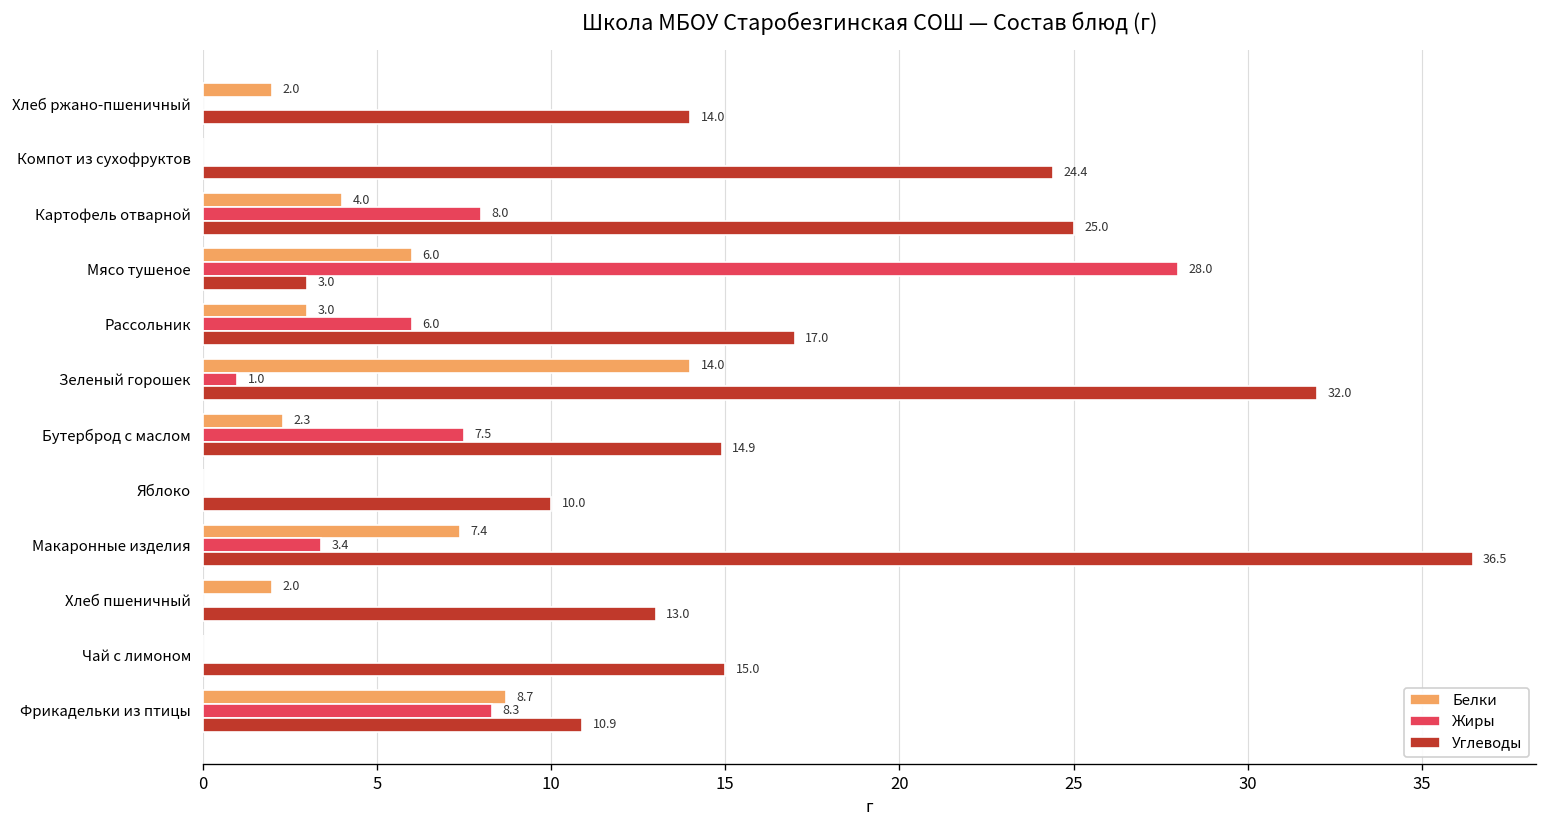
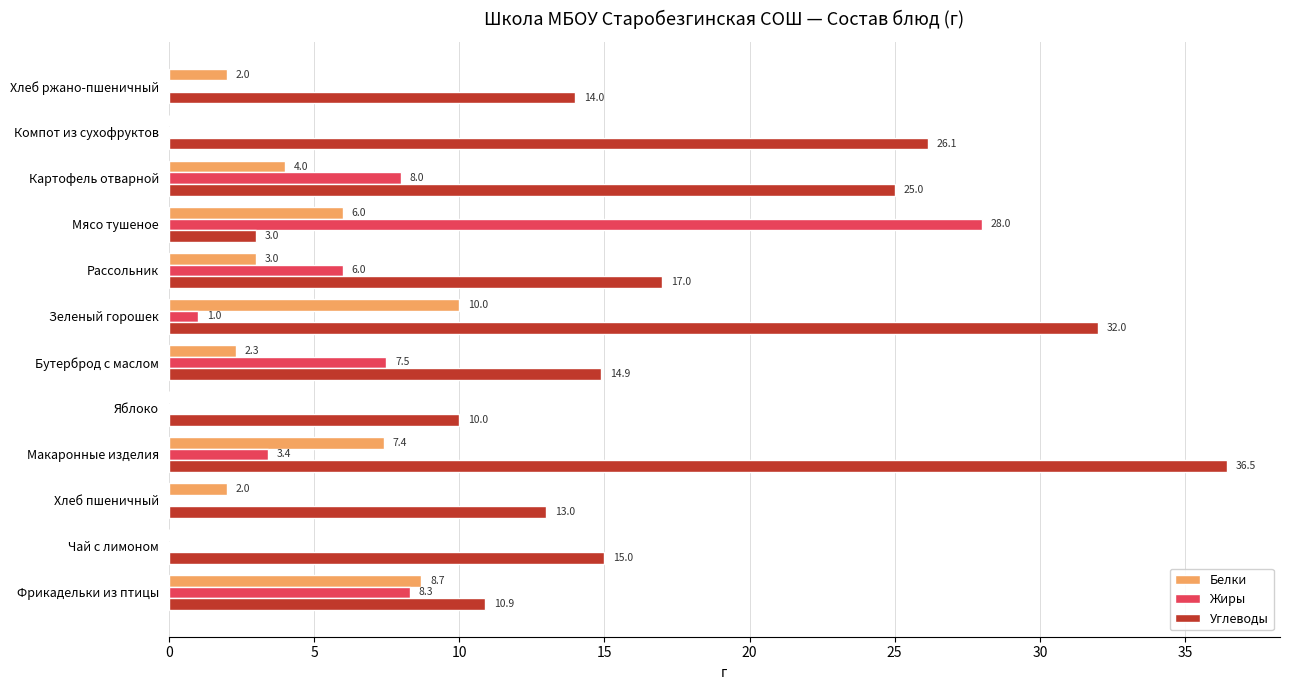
  {
    "Белки": {
      "Хлеб ржано-пшеничный": 2.0,
      "Картофель отварной": 4.0,
      "Мясо тушеное": 6.0,
      "Рассольник": 3.0,
-     "Зеленый горошек": 14.0,
+     "Зеленый горошек": 10.0,
      "Бутерброд с маслом": 2.3,
      "Макаронные изделия": 7.4,
      "Хлеб пшеничный": 2.0,
      "Фрикадельки из птицы": 8.7
    },
    "Жиры": {
      "Картофель отварной": 8.0,
      "Мясо тушеное": 28.0,
      "Рассольник": 6.0,
      "Зеленый горошек": 1.0,
      "Бутерброд с маслом": 7.5,
      "Макаронные изделия": 3.4,
      "Фрикадельки из птицы": 8.3
    },
    "Углеводы": {
      "Хлеб ржано-пшеничный": 14.0,
-     "Компот из сухофруктов": 24.4,
+     "Компот из сухофруктов": 26.1,
      "Картофель отварной": 25.0,
      "Мясо тушеное": 3.0,
      "Рассольник": 17.0,
      "Зеленый горошек": 32.0,
      "Бутерброд с маслом": 14.9,
      "Яблоко": 10.0,
      "Макаронные изделия": 36.5,
      "Хлеб пшеничный": 13.0,
      "Чай с лимоном": 15.0,
      "Фрикадельки из птицы": 10.9
    }
  }
